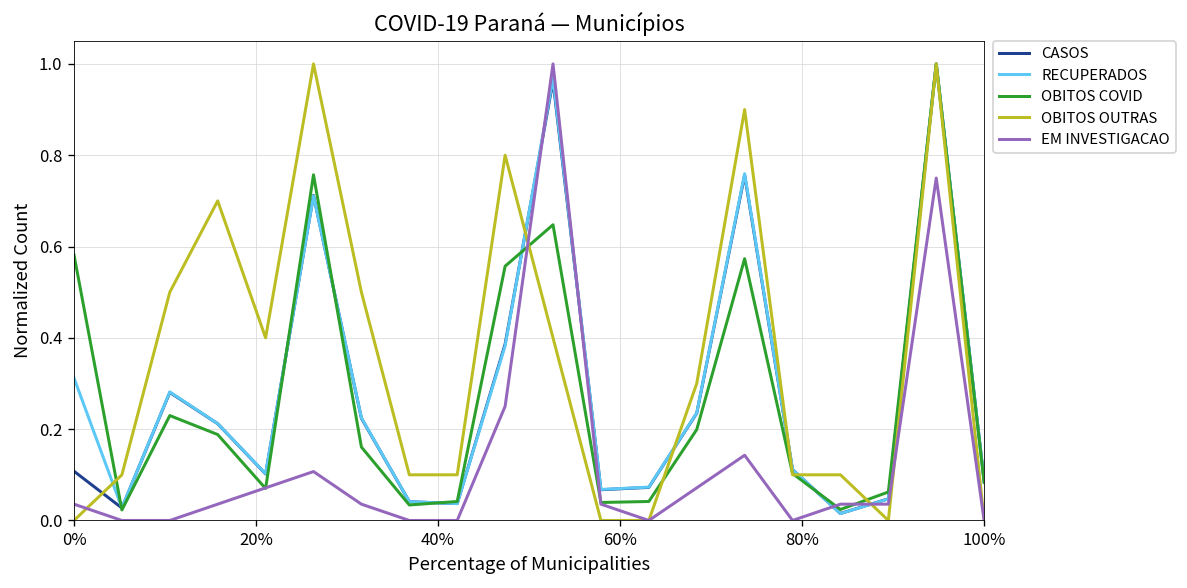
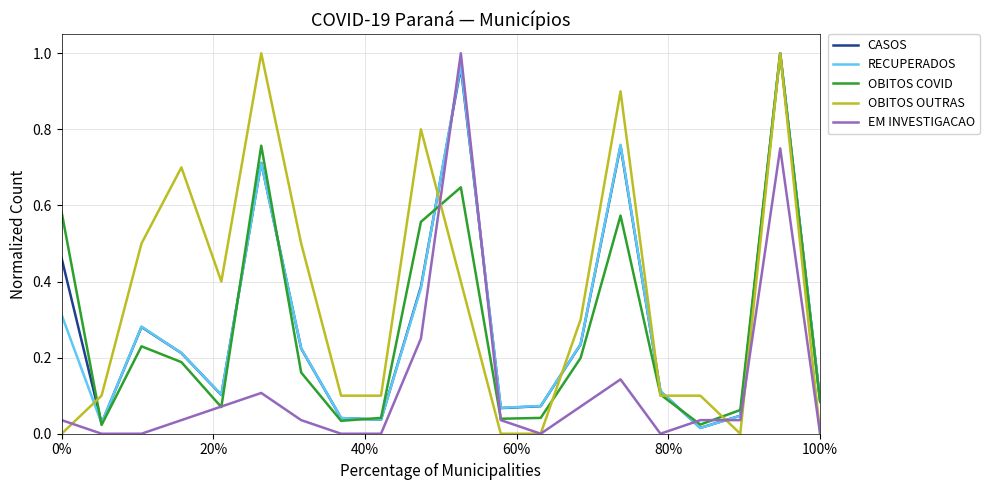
  {
    "CASOS": {
-     "0%": 0.11
+     "0%": 0.46
    },
    "RECUPERADOS": {
      "0%": 0.31
    },
    "OBITOS COVID": {
      "0%": 0.58
    },
    "OBITOS OUTRAS": {
      "0%": 0.00
    },
    "EM INVESTIGACAO": {
      "0%": 0.04
    }
  }
